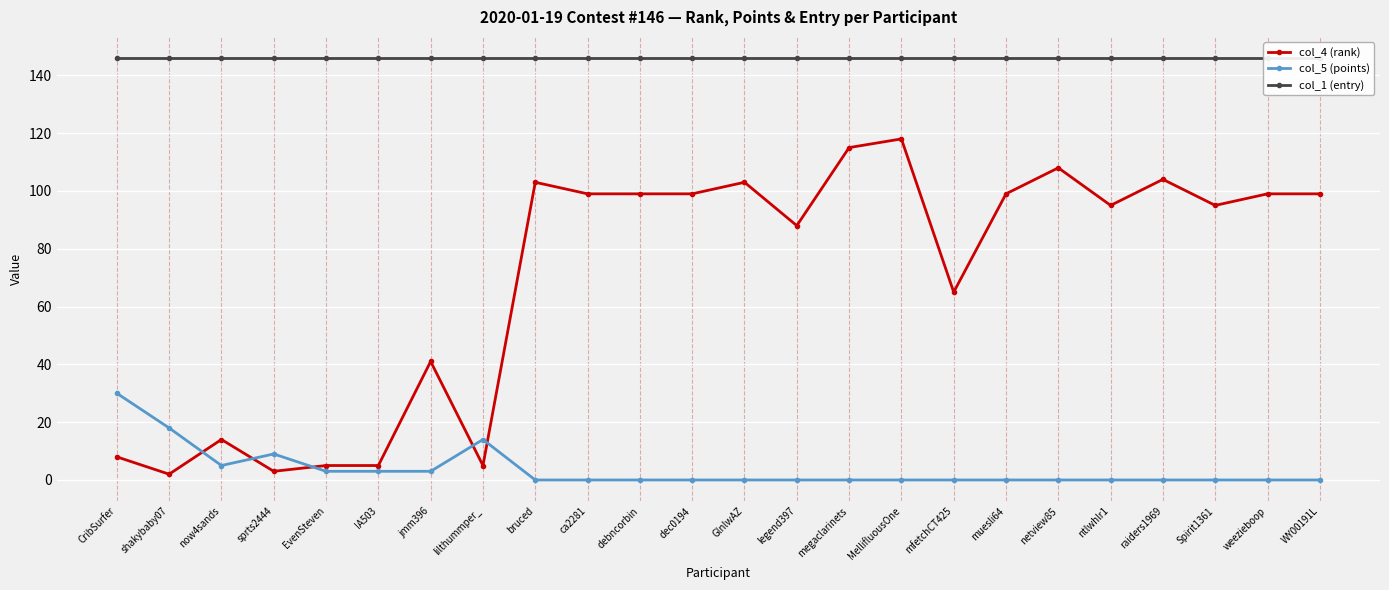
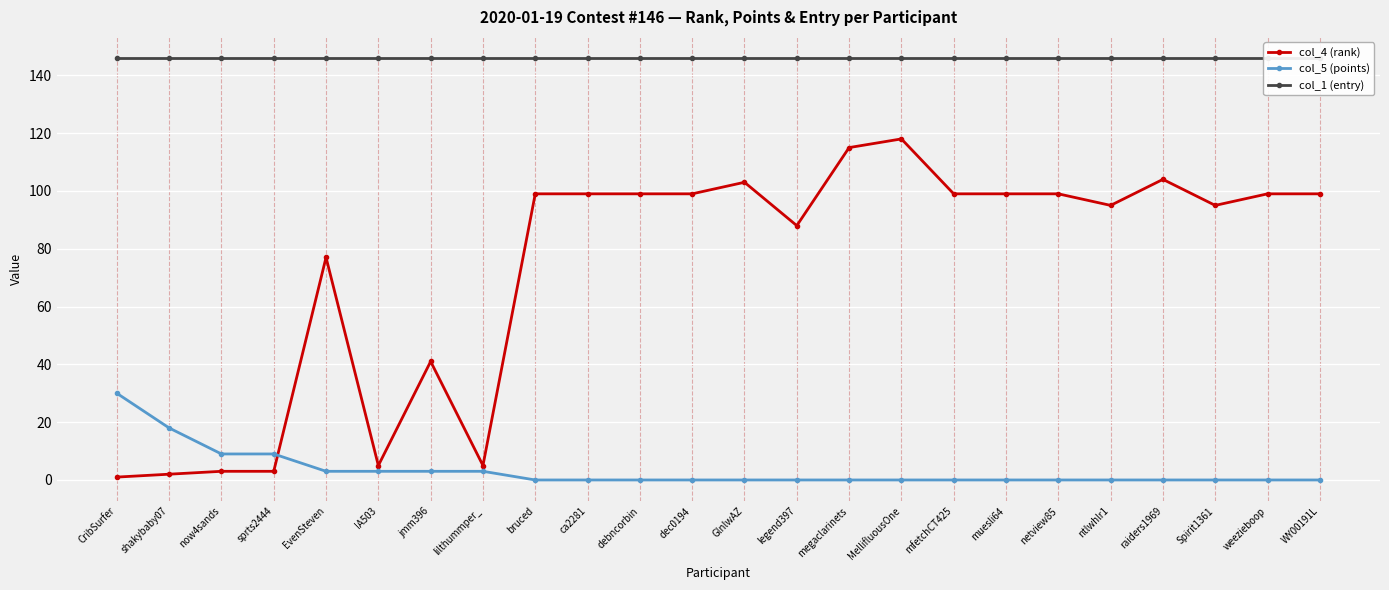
  {
    "col_4 (rank)": {
-     "CribSurfer": 8,
+     "CribSurfer": 1,
      "shakybaby07": 2,
-     "now4sands": 14,
+     "now4sands": 3,
      "sprts2444": 3,
-     "EvenSteven": 5,
+     "EvenSteven": 77,
      "IA503": 5,
      "jmm396": 41,
      "lilthummper_": 5,
-     "bruced": 103,
+     "bruced": 99,
      "ca2281": 99,
      "debncorbin": 99,
      "dec0194": 99,
      "GlnlwAZ": 103,
      "legend397": 88,
      "megaclarinets": 115,
      "MellifluousOne": 118,
-     "mfetchCT425": 65,
+     "mfetchCT425": 99,
      "muesli64": 99,
-     "netview85": 108,
+     "netview85": 99,
      "ntlwhlr1": 95,
      "raiders1969": 104,
      "Spirit1361": 95,
      "weezieboop": 99,
      "WY00191L": 99
    },
    "col_5 (points)": {
      "CribSurfer": 30,
      "shakybaby07": 18,
-     "now4sands": 5,
+     "now4sands": 9,
      "sprts2444": 9,
      "EvenSteven": 3,
      "IA503": 3,
      "jmm396": 3,
-     "lilthummper_": 14,
+     "lilthummper_": 3,
      "bruced": 0,
      "ca2281": 0,
      "debncorbin": 0,
      "dec0194": 0,
      "GlnlwAZ": 0,
      "legend397": 0,
      "megaclarinets": 0,
      "MellifluousOne": 0,
      "mfetchCT425": 0,
      "muesli64": 0,
      "netview85": 0,
      "ntlwhlr1": 0,
      "raiders1969": 0,
      "Spirit1361": 0,
      "weezieboop": 0,
      "WY00191L": 0
    },
    "col_1 (entry)": {
      "CribSurfer": 146,
      "shakybaby07": 146,
      "now4sands": 146,
      "sprts2444": 146,
      "EvenSteven": 146,
      "IA503": 146,
      "jmm396": 146,
      "lilthummper_": 146,
      "bruced": 146,
      "ca2281": 146,
      "debncorbin": 146,
      "dec0194": 146,
      "GlnlwAZ": 146,
      "legend397": 146,
      "megaclarinets": 146,
      "MellifluousOne": 146,
      "mfetchCT425": 146,
      "muesli64": 146,
      "netview85": 146,
      "ntlwhlr1": 146,
      "raiders1969": 146,
      "Spirit1361": 146
    }
  }
